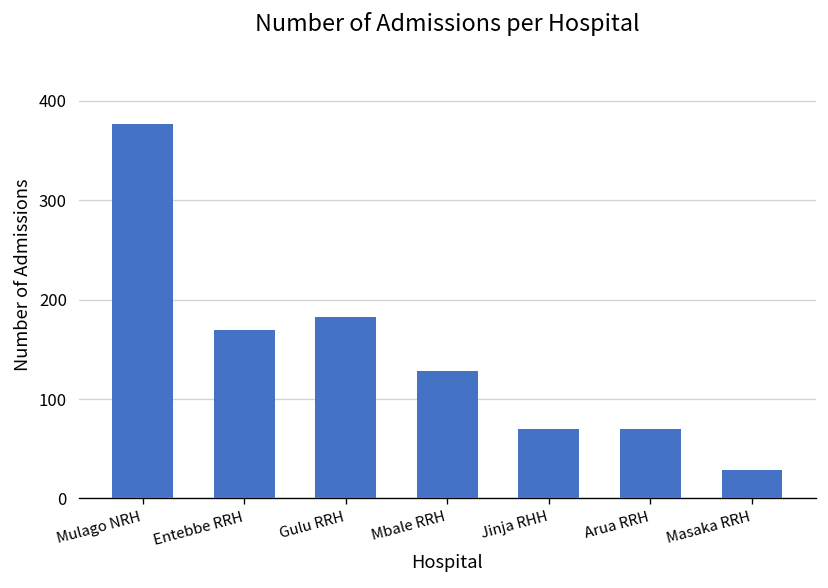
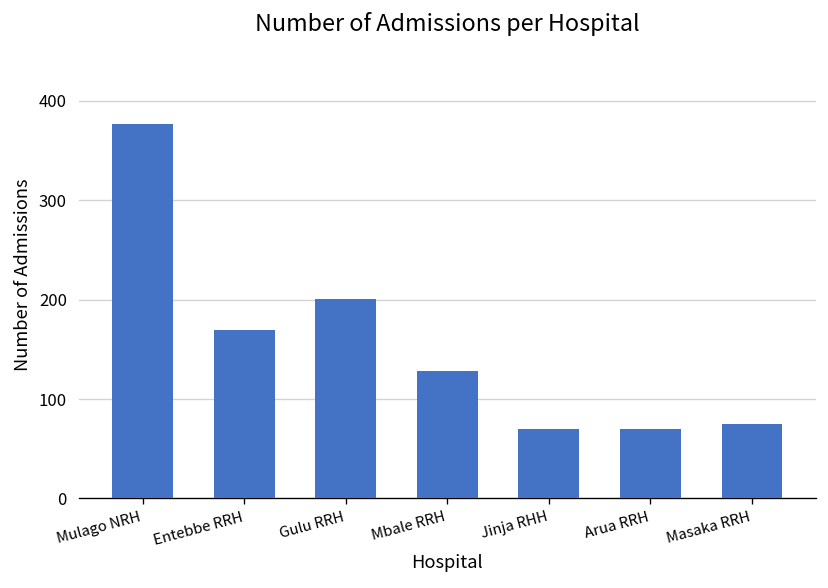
  {
    "Mulago NRH": 380,
    "Entebbe RRH": 170,
-   "Gulu RRH": 180,
+   "Gulu RRH": 200,
    "Mbale RRH": 130,
    "Jinja RHH": 70,
    "Arua RRH": 70,
-   "Masaka RRH": 30
+   "Masaka RRH": 80
  }
